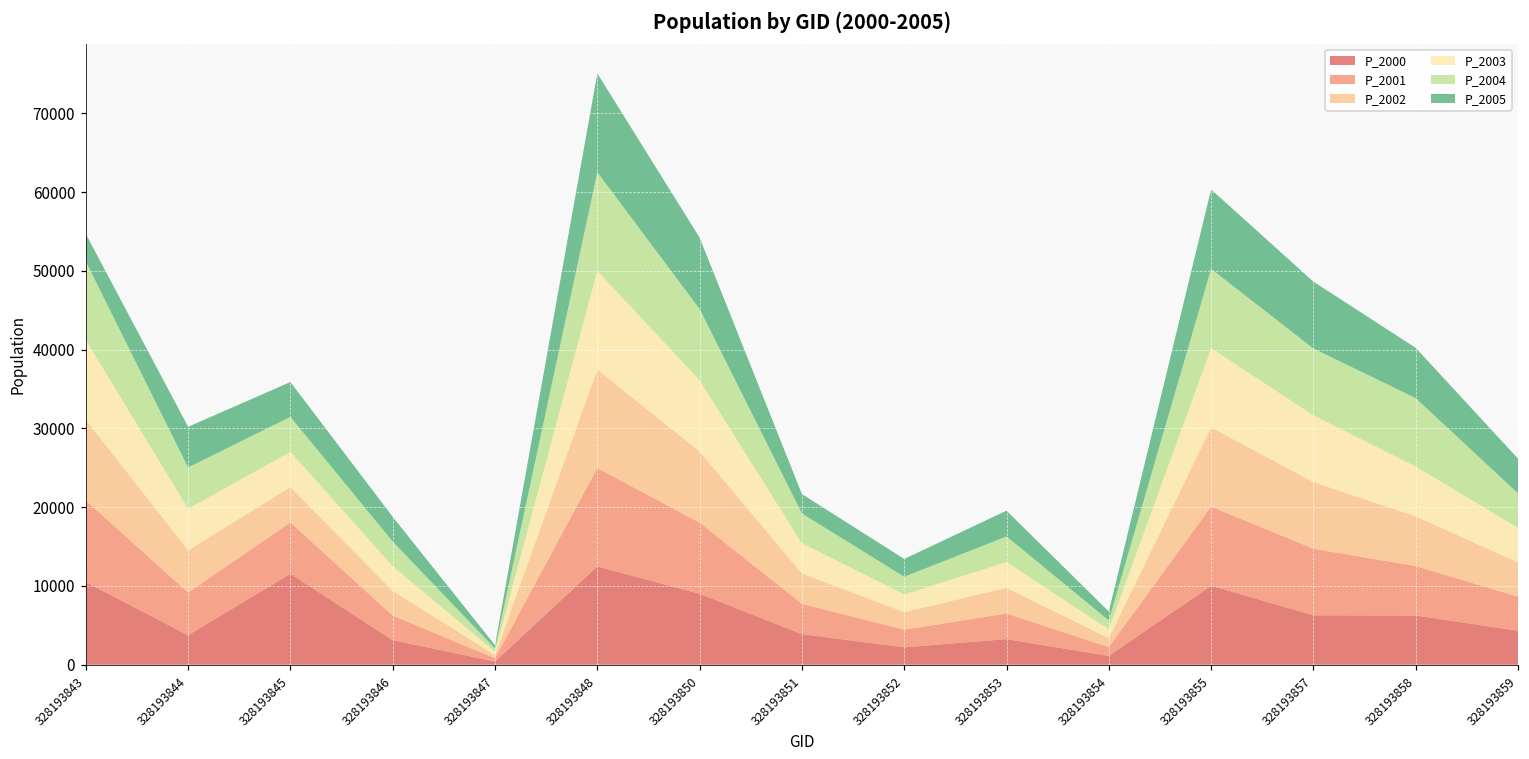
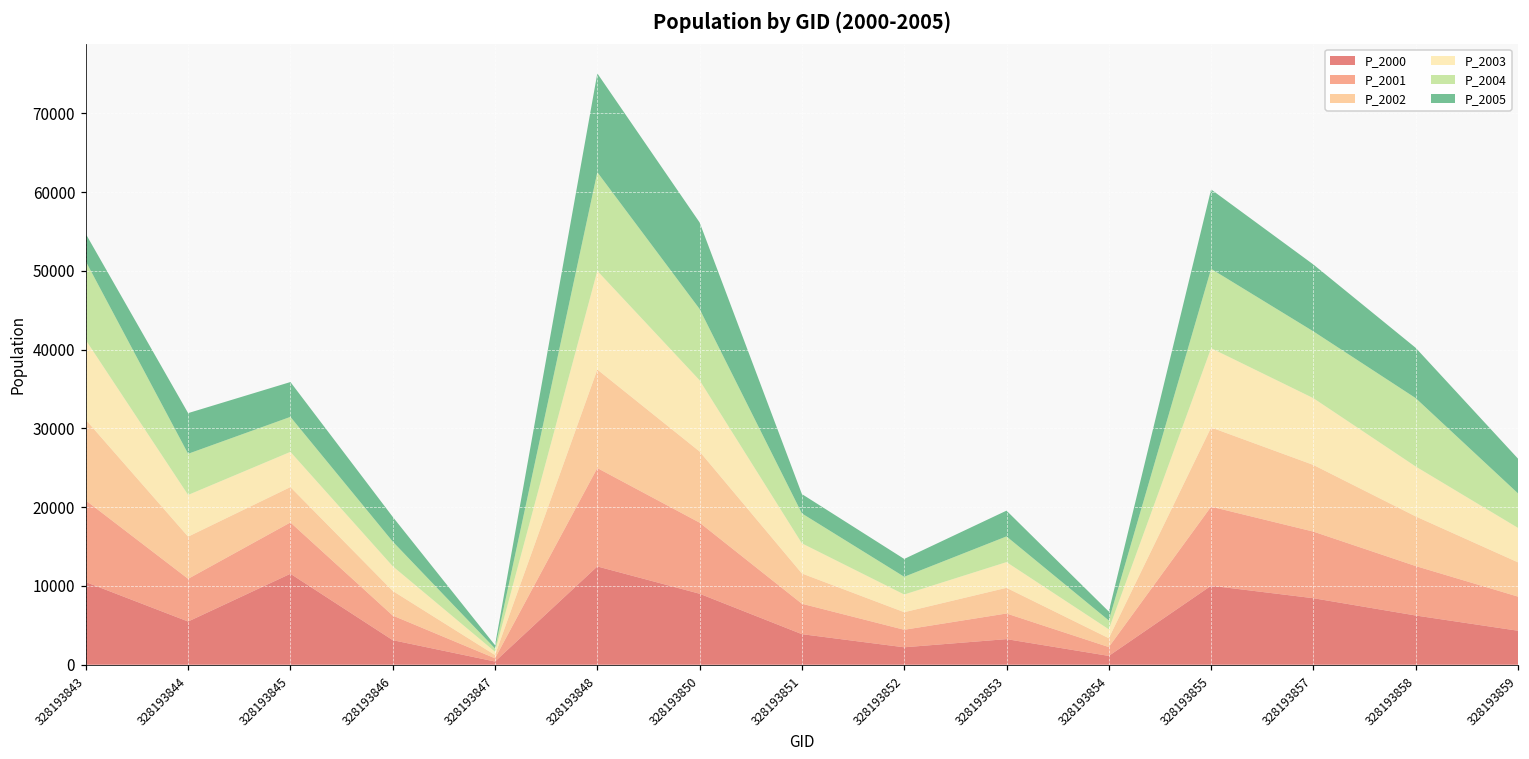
  {
    "P_2000": {
      "328193843": 10000,
-     "328193844": 4000,
+     "328193844": 5000,
      "328193845": 12000,
      "328193846": 3000,
      "328193847": 0,
      "328193848": 12000,
      "328193850": 9000,
      "328193851": 4000,
      "328193852": 2000,
      "328193853": 3000,
      "328193854": 1000,
      "328193855": 10000,
-     "328193857": 6000,
+     "328193857": 8000,
      "328193858": 6000,
      "328193859": 4000
    },
    "P_2001": {
      "328193843": 10000,
      "328193844": 5000,
      "328193845": 7000,
      "328193846": 3000,
      "328193847": 0,
      "328193848": 12000,
      "328193850": 9000,
      "328193851": 4000,
      "328193852": 2000,
      "328193853": 3000,
      "328193854": 1000,
      "328193855": 10000,
      "328193857": 8000,
      "328193858": 6000,
      "328193859": 4000
    },
    "P_2004": {
      "328193843": 10000,
      "328193844": 5000,
      "328193845": 4000,
      "328193846": 3000,
      "328193847": 0,
      "328193848": 13000,
      "328193850": 9000,
      "328193851": 4000,
      "328193852": 2000,
      "328193853": 3000,
      "328193854": 1000,
      "328193855": 10000,
      "328193857": 8000,
      "328193858": 9000,
      "328193859": 4000
    },
    "P_2005": {
      "328193843": 3000,
      "328193844": 5000,
      "328193845": 4000,
      "328193846": 3000,
      "328193847": 0,
      "328193848": 13000,
-     "328193850": 9000,
+     "328193850": 11000,
      "328193851": 2000,
      "328193852": 2000,
      "328193853": 3000,
      "328193854": 1000,
      "328193855": 10000,
      "328193857": 8000,
      "328193858": 6000,
      "328193859": 4000
    }
  }
